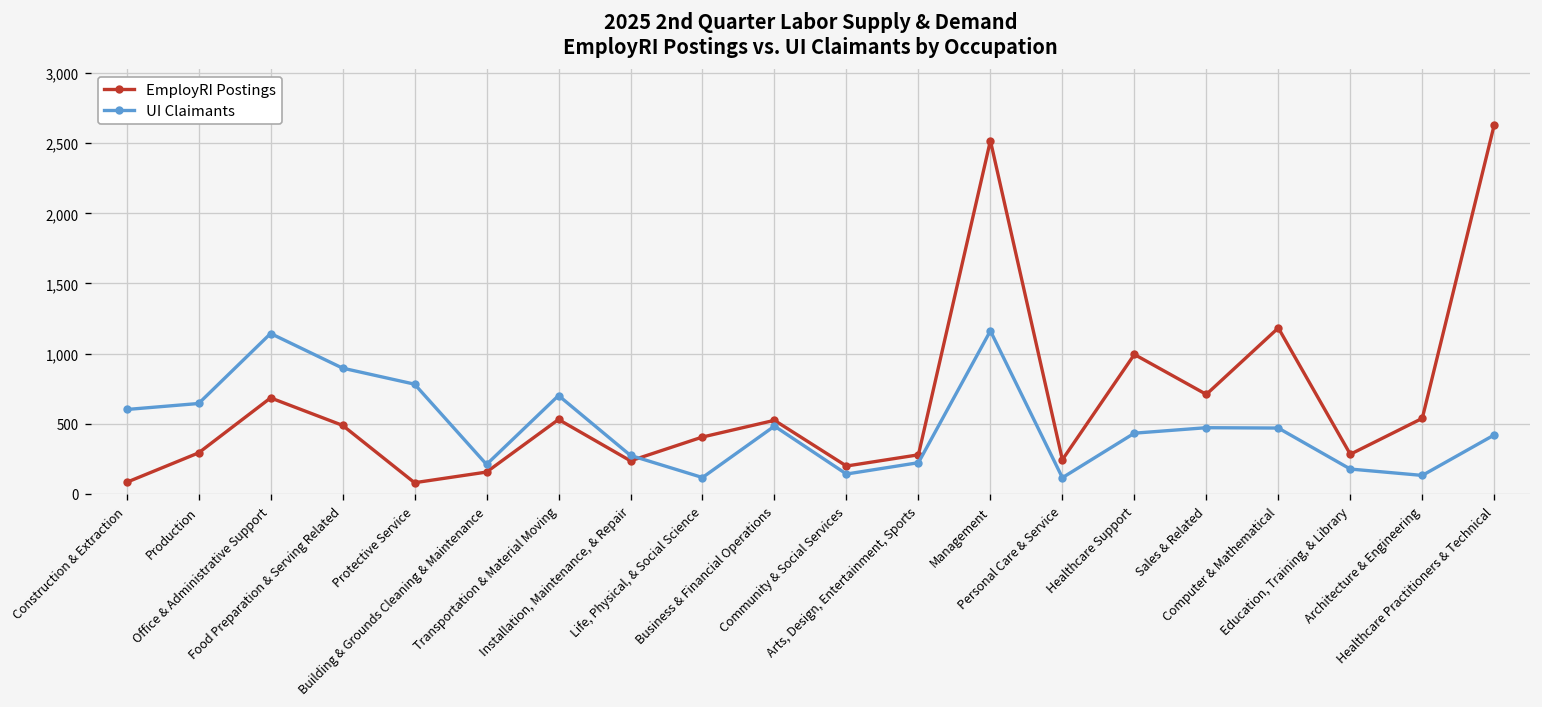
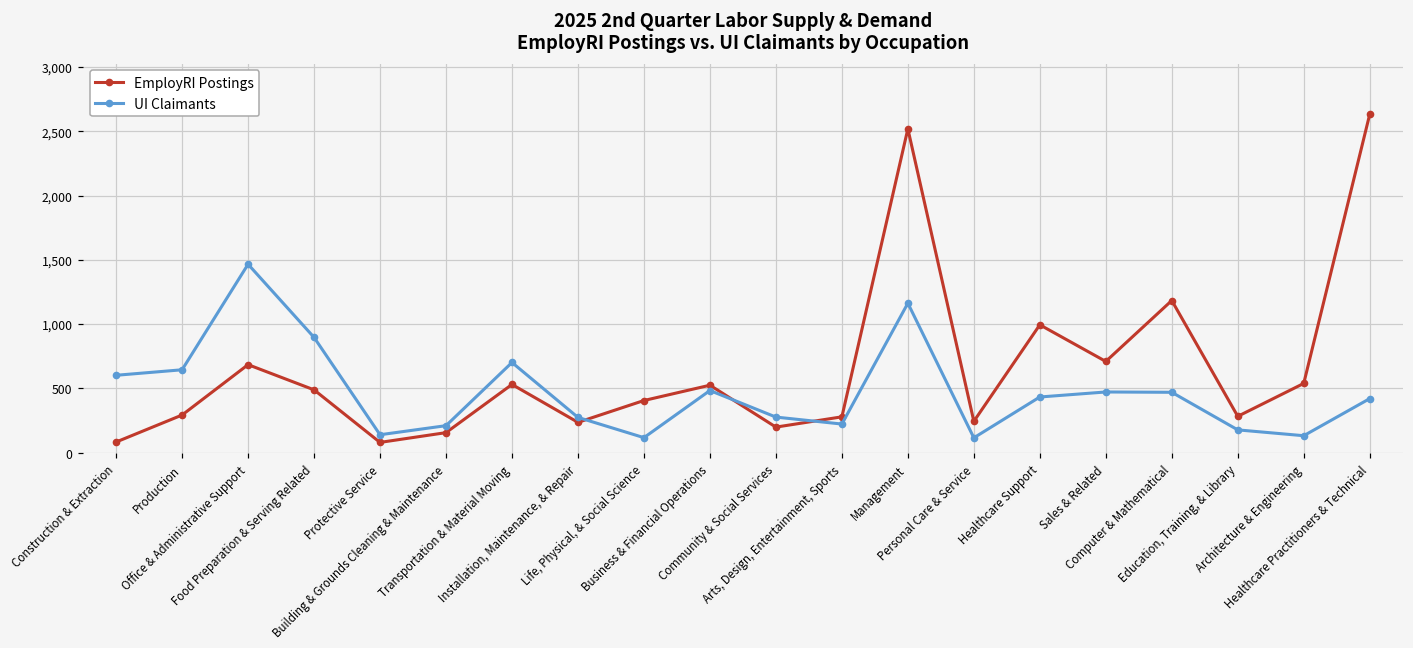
  {
    "EmployRI Postings": {
      "Construction & Extraction": "80",
      "Production": "290",
      "Office & Administrative Support": "680",
      "Food Preparation & Serving Related": "490",
      "Protective Service": "80",
      "Building & Grounds Cleaning & Maintenance": "160",
      "Transportation & Material Moving": "530",
      "Installation, Maintenance, & Repair": "240",
      "Life, Physical, & Social Science": "410",
      "Business & Financial Operations": "520",
      "Community & Social Services": "200",
      "Arts, Design, Entertainment, Sports": "280",
      "Management": "2,520",
      "Personal Care & Service": "240",
      "Healthcare Support": "990",
      "Sales & Related": "710",
      "Computer & Mathematical": "1,180",
      "Education, Training, & Library": "280",
      "Architecture & Engineering": "540",
      "Healthcare Practitioners & Technical": "2,630"
    },
    "UI Claimants": {
      "Construction & Extraction": "600",
      "Production": "640",
-     "Office & Administrative Support": "1,140",
+     "Office & Administrative Support": "1,470",
      "Food Preparation & Serving Related": "900",
-     "Protective Service": "780",
+     "Protective Service": "140",
      "Building & Grounds Cleaning & Maintenance": "210",
      "Transportation & Material Moving": "700",
      "Installation, Maintenance, & Repair": "270",
      "Life, Physical, & Social Science": "120",
      "Business & Financial Operations": "480",
-     "Community & Social Services": "140",
+     "Community & Social Services": "280",
      "Arts, Design, Entertainment, Sports": "220",
      "Management": "1,160",
      "Personal Care & Service": "110",
      "Healthcare Support": "430",
      "Sales & Related": "470",
      "Computer & Mathematical": "470",
      "Education, Training, & Library": "180",
      "Architecture & Engineering": "130",
      "Healthcare Practitioners & Technical": "420"
    }
  }
